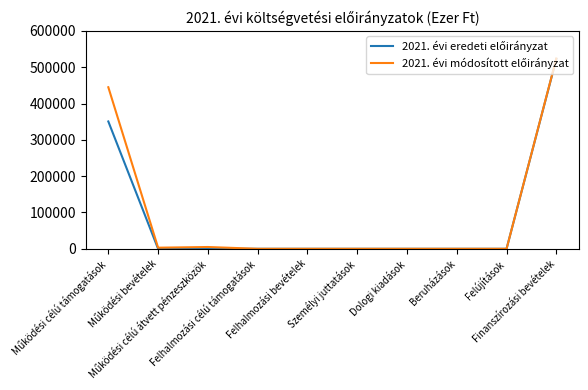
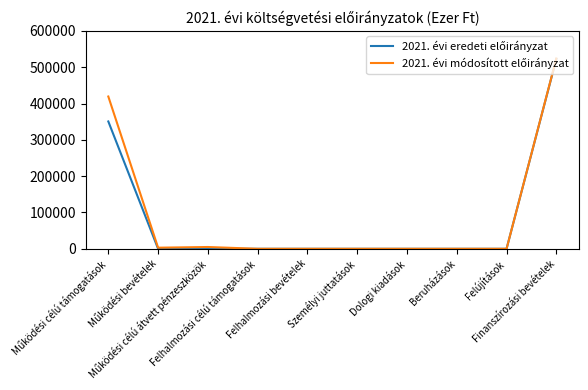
  {
    "2021. évi eredeti előirányzat": {
      "Működési célú támogatások": 350000
    },
    "2021. évi módosított előirányzat": {
-     "Működési célú támogatások": 440000
+     "Működési célú támogatások": 420000
    }
  }
